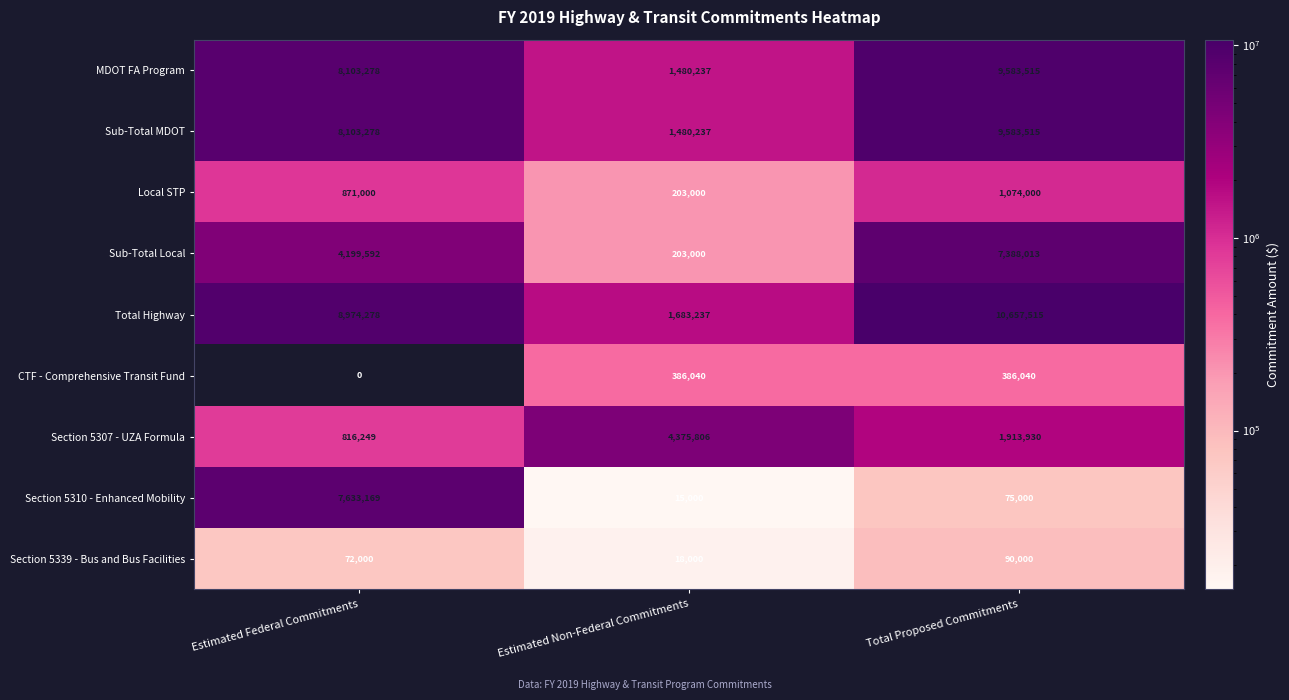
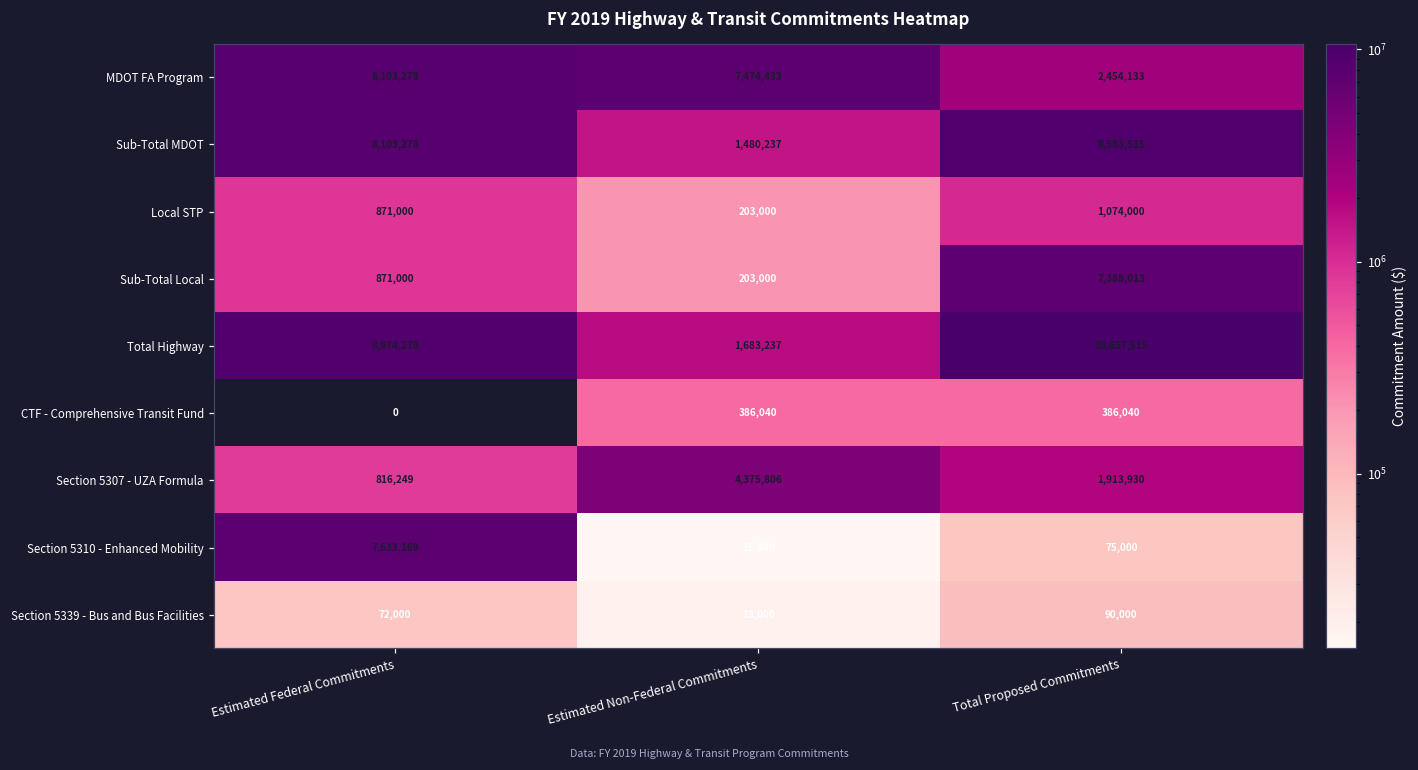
  {
    "MDOT FA Program": {
      "Estimated Federal Commitments": "8,103,278",
-     "Estimated Non-Federal Commitments": "1,480,237",
-     "Total Proposed Commitments": "9,583,515"
+     "Estimated Non-Federal Commitments": "7,474,433",
+     "Total Proposed Commitments": "2,454,133"
    },
    "Sub-Total MDOT": {
      "Estimated Federal Commitments": "8,103,278",
      "Estimated Non-Federal Commitments": "1,480,237",
      "Total Proposed Commitments": "9,583,515"
    },
    "Local STP": {
      "Estimated Federal Commitments": "871,000",
      "Estimated Non-Federal Commitments": "203,000",
      "Total Proposed Commitments": "1,074,000"
    },
    "Sub-Total Local": {
-     "Estimated Federal Commitments": "4,199,592",
+     "Estimated Federal Commitments": "871,000",
      "Estimated Non-Federal Commitments": "203,000",
      "Total Proposed Commitments": "7,388,013"
    },
    "Total Highway": {
      "Estimated Federal Commitments": "8,974,278",
      "Estimated Non-Federal Commitments": "1,683,237",
      "Total Proposed Commitments": "10,657,515"
    },
    "CTF - Comprehensive Transit Fund": {
      "Estimated Federal Commitments": "0",
      "Estimated Non-Federal Commitments": "386,040",
      "Total Proposed Commitments": "386,040"
    },
    "Section 5307 - UZA Formula": {
      "Estimated Federal Commitments": "816,249",
      "Estimated Non-Federal Commitments": "4,375,806",
      "Total Proposed Commitments": "1,913,930"
    },
    "Section 5310 - Enhanced Mobility": {
      "Estimated Federal Commitments": "7,633,169",
      "Total Proposed Commitments": "75,000"
    },
    "Section 5339 - Bus and Bus Facilities": {
      "Estimated Federal Commitments": "72,000",
      "Total Proposed Commitments": "90,000"
    }
  }
